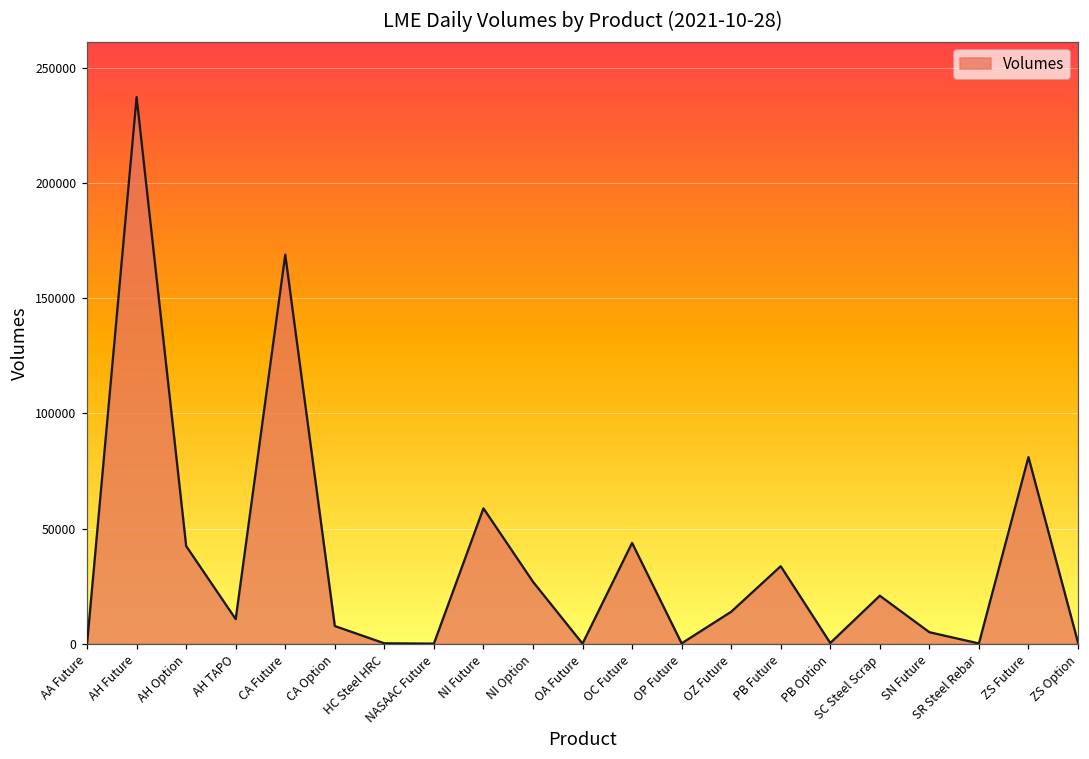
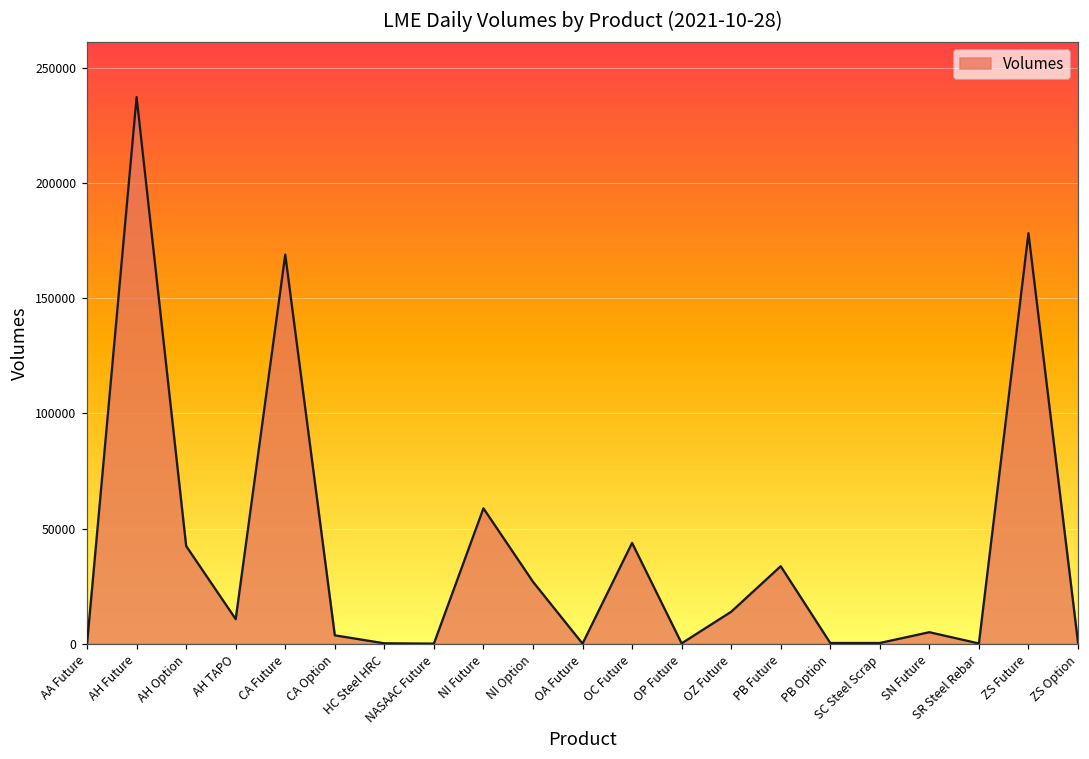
  {
    "AA Future": 0,
    "AH Future": 237000,
    "AH Option": 42000,
    "AH TAPO": 11000,
    "CA Future": 169000,
-   "CA Option": 8000,
+   "CA Option": 4000,
    "HC Steel HRC": 0,
    "NASAAC Future": 0,
    "NI Future": 59000,
    "NI Option": 27000,
    "OA Future": 0,
    "OC Future": 44000,
    "OP Future": 0,
    "OZ Future": 14000,
    "PB Future": 34000,
    "PB Option": 0,
-   "SC Steel Scrap": 21000,
+   "SC Steel Scrap": 0,
    "SN Future": 5000,
    "SR Steel Rebar": 0,
-   "ZS Future": 81000,
+   "ZS Future": 178000,
    "ZS Option": 1000
  }
